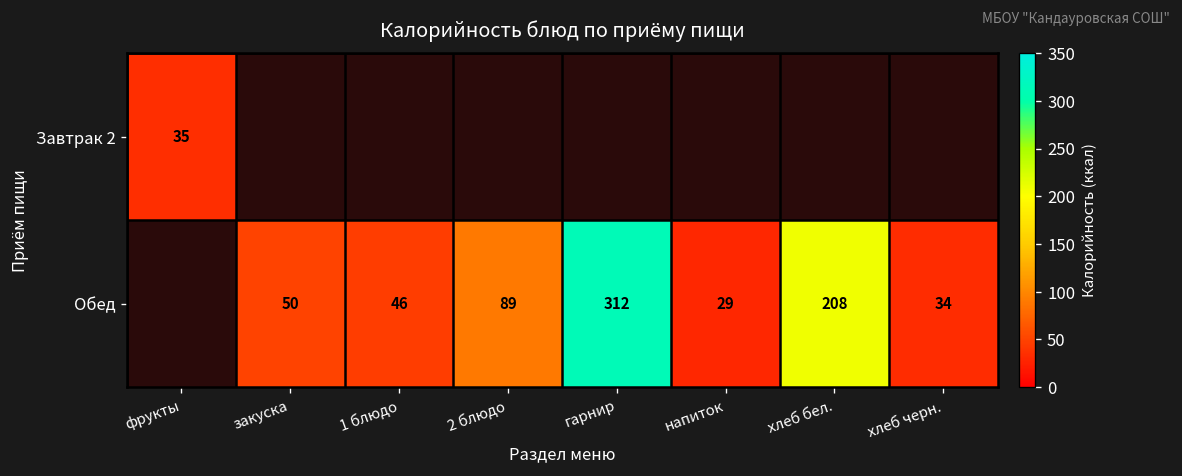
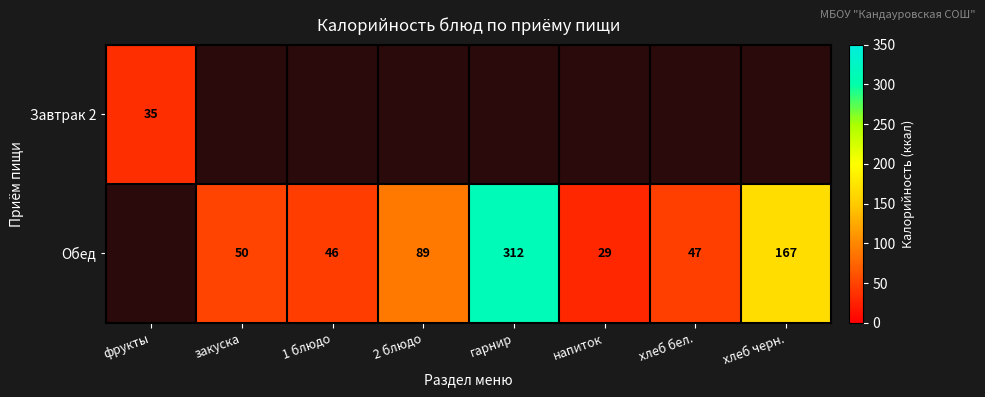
  {
    "Завтрак 2": {
      "фрукты": 35
    },
    "Обед": {
      "закуска": 50,
      "1 блюдо": 46,
      "2 блюдо": 89,
      "гарнир": 312,
      "напиток": 29,
-     "хлеб бел.": 208,
-     "хлеб черн.": 34
+     "хлеб бел.": 47,
+     "хлеб черн.": 167
    }
  }
